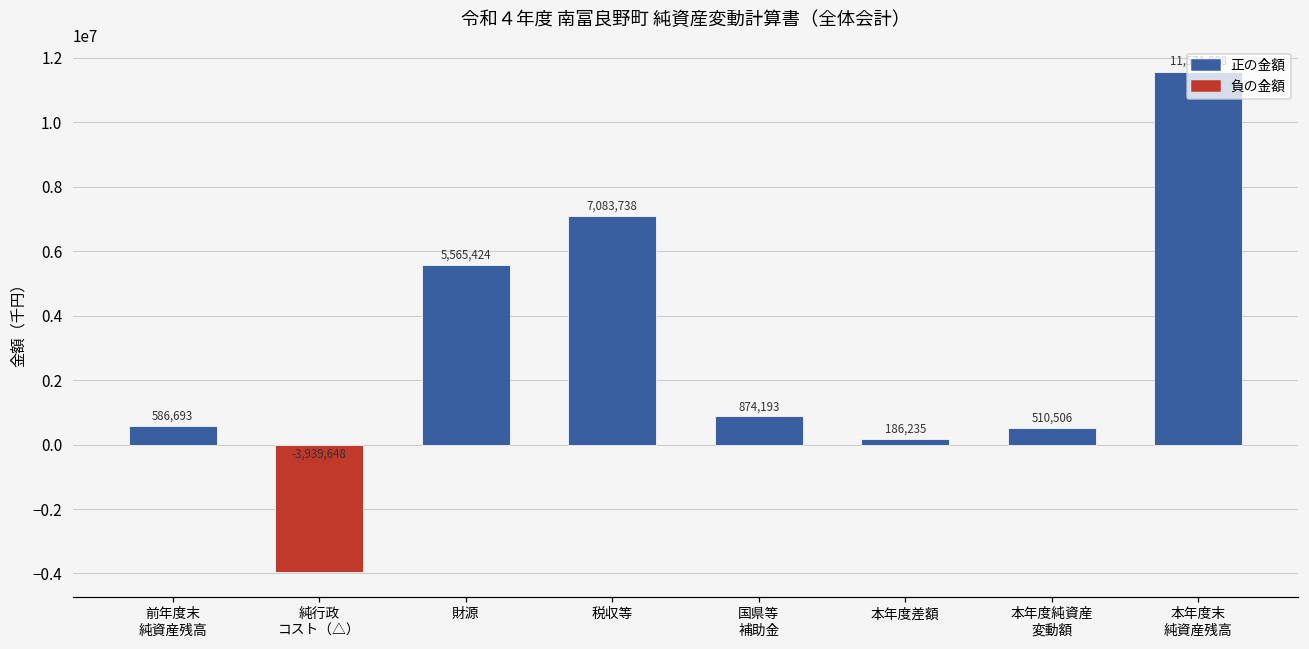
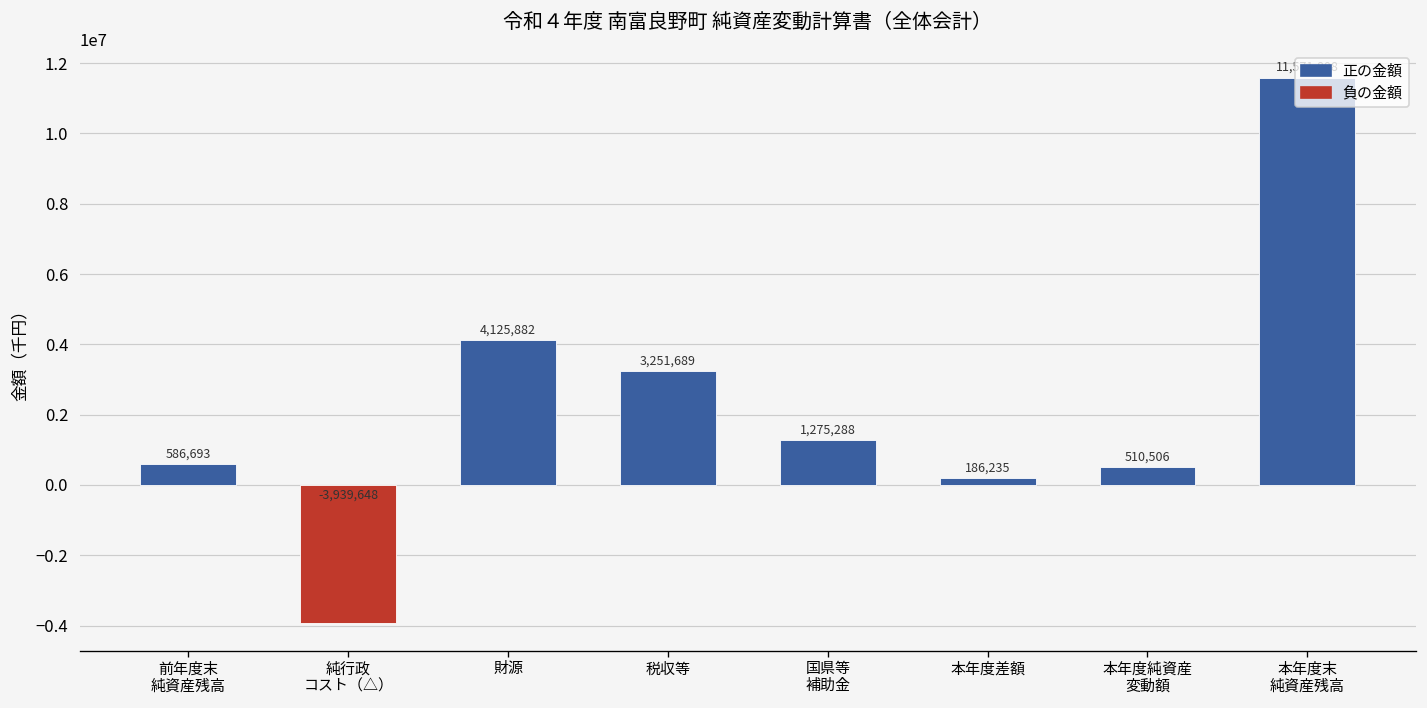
  {
    "前年度末 純資産残高": "586,693",
    "純行政 コスト（△）": "-3,939,648",
-   "財源": "5,565,424",
-   "税収等": "7,083,738",
-   "国県等 補助金": "874,193",
+   "財源": "4,125,882",
+   "税収等": "3,251,689",
+   "国県等 補助金": "1,275,288",
    "本年度差額": "186,235",
    "本年度純資産 変動額": "510,506"
  }
